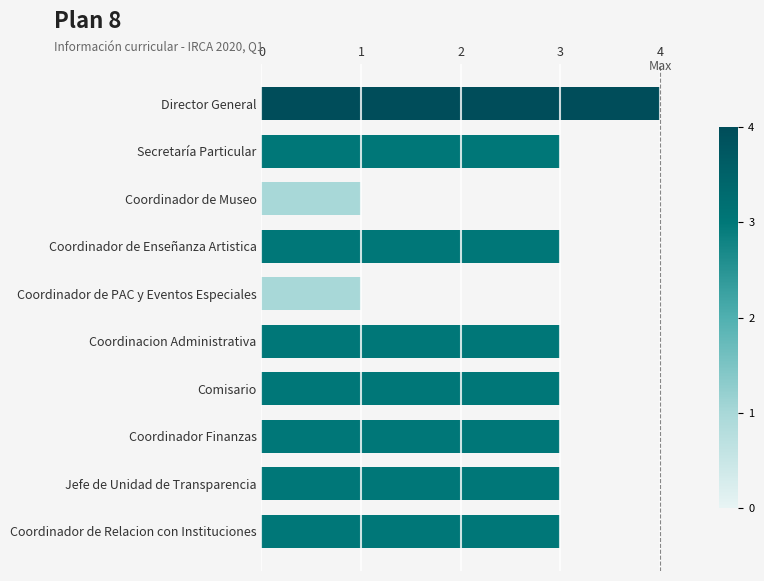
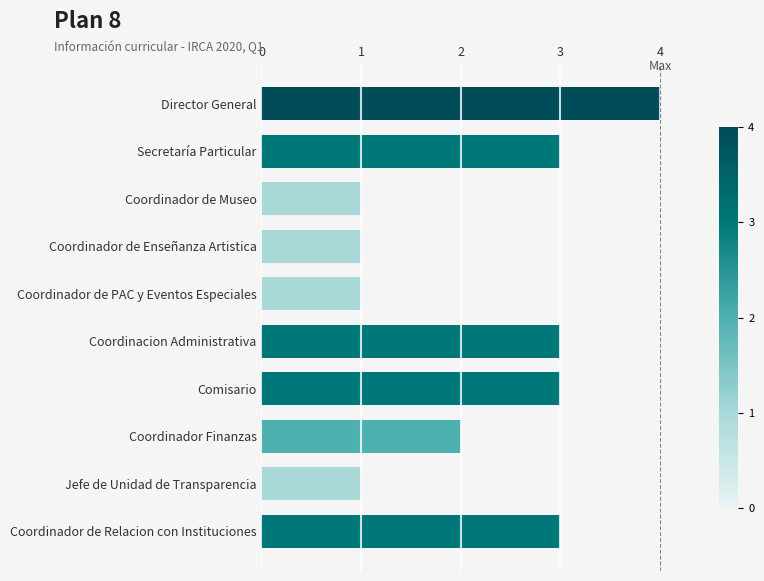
  {
    "Director General": 4,
    "Secretaría Particular": 3,
    "Coordinador de Museo": 1,
-   "Coordinador de Enseñanza Artistica": 3,
+   "Coordinador de Enseñanza Artistica": 1,
    "Coordinador de PAC y Eventos Especiales": 1,
    "Coordinacion Administrativa": 3,
    "Comisario": 3,
-   "Coordinador Finanzas": 3,
-   "Jefe de Unidad de Transparencia": 3,
+   "Coordinador Finanzas": 2,
+   "Jefe de Unidad de Transparencia": 1,
    "Coordinador de Relacion con Instituciones": 3
  }
